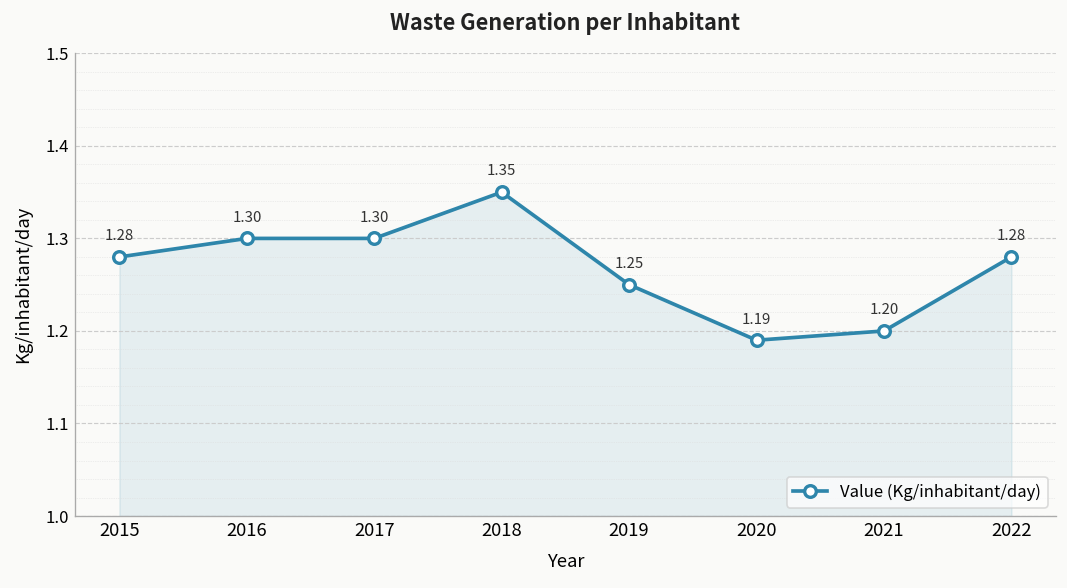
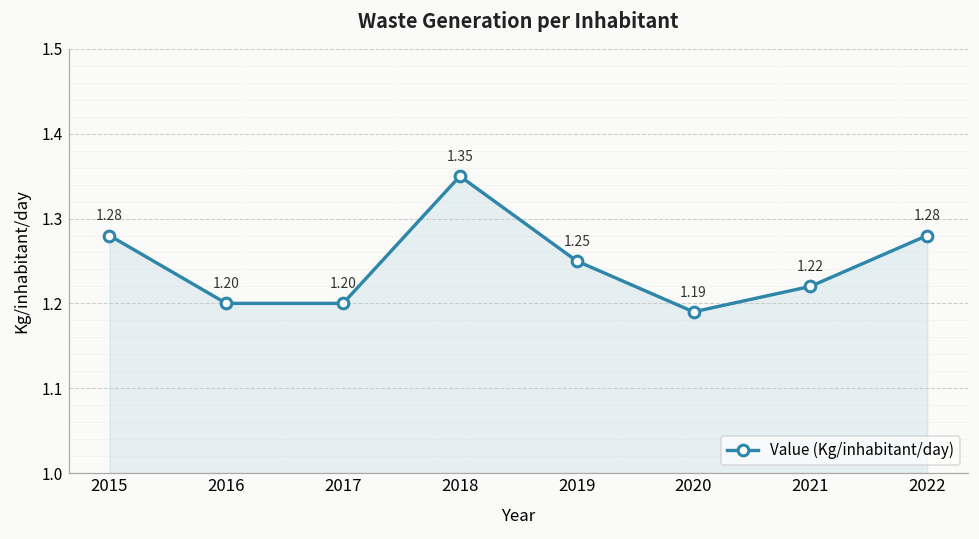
  {
    "2015": 1.28,
-   "2016": 1.30,
-   "2017": 1.30,
+   "2016": 1.20,
+   "2017": 1.20,
    "2018": 1.35,
    "2019": 1.25,
    "2020": 1.19,
-   "2021": 1.20,
+   "2021": 1.22,
    "2022": 1.28
  }
